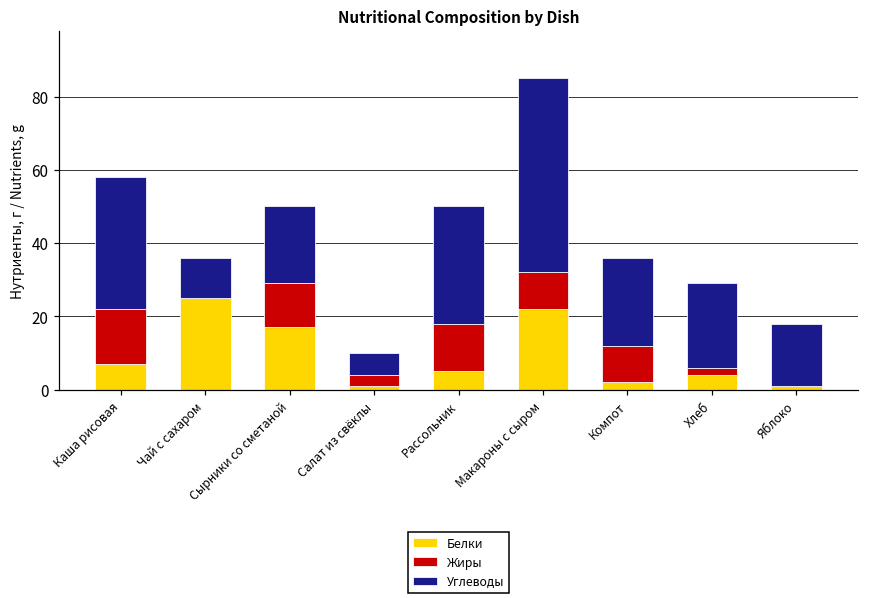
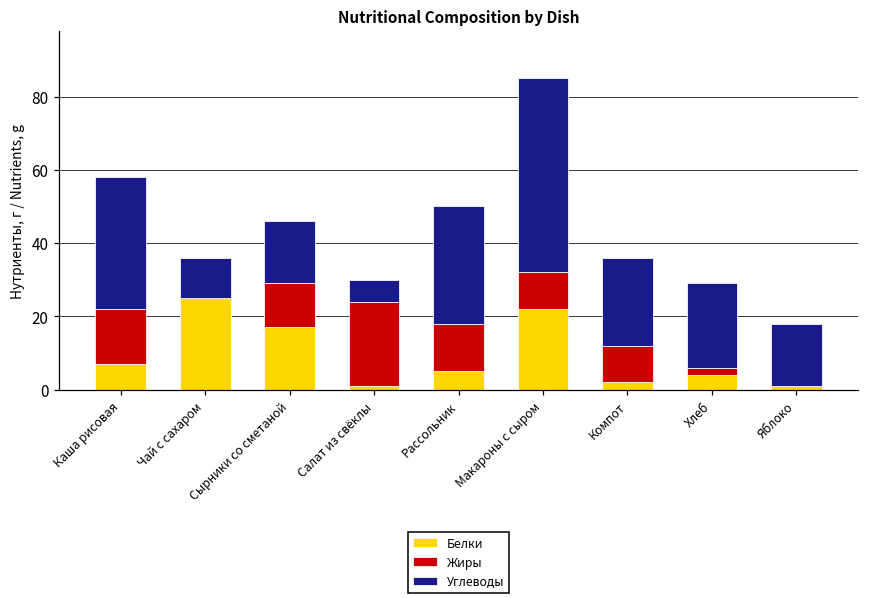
  {
    "Белки": {
      "Каша рисовая": 7,
      "Чай с сахаром": 25,
      "Сырники со сметаной": 17,
      "Салат из свёклы": 1,
      "Рассольник": 5,
      "Макароны с сыром": 22,
      "Компот": 2,
      "Хлеб": 4,
      "Яблоко": 1
    },
    "Жиры": {
      "Каша рисовая": 15,
      "Чай с сахаром": 0,
      "Сырники со сметаной": 12,
-     "Салат из свёклы": 3,
+     "Салат из свёклы": 23,
      "Рассольник": 13,
      "Макароны с сыром": 10,
      "Компот": 10,
      "Хлеб": 2,
      "Яблоко": 0
    },
    "Углеводы": {
      "Каша рисовая": 36,
      "Чай с сахаром": 11,
-     "Сырники со сметаной": 21,
+     "Сырники со сметаной": 17,
      "Салат из свёклы": 6,
      "Рассольник": 32,
      "Макароны с сыром": 53,
      "Компот": 24,
      "Хлеб": 23,
      "Яблоко": 17
    }
  }
